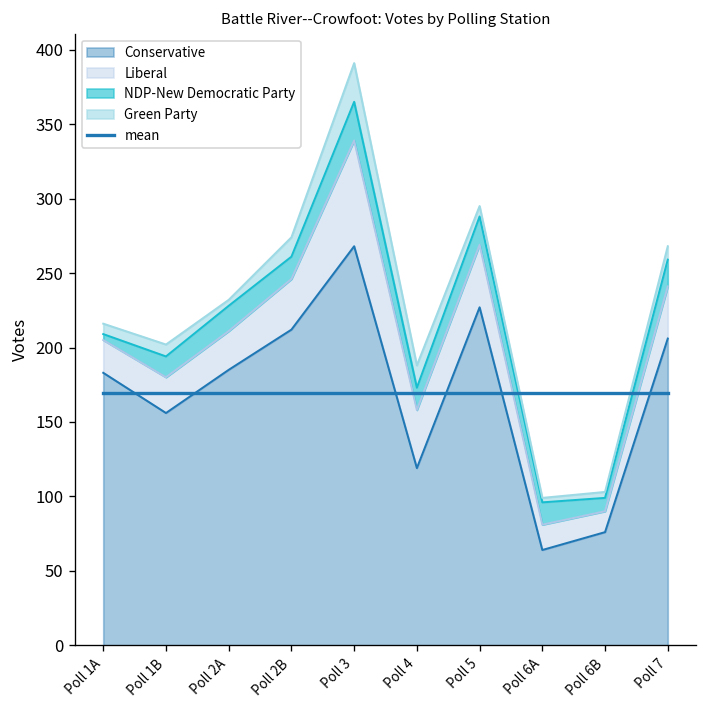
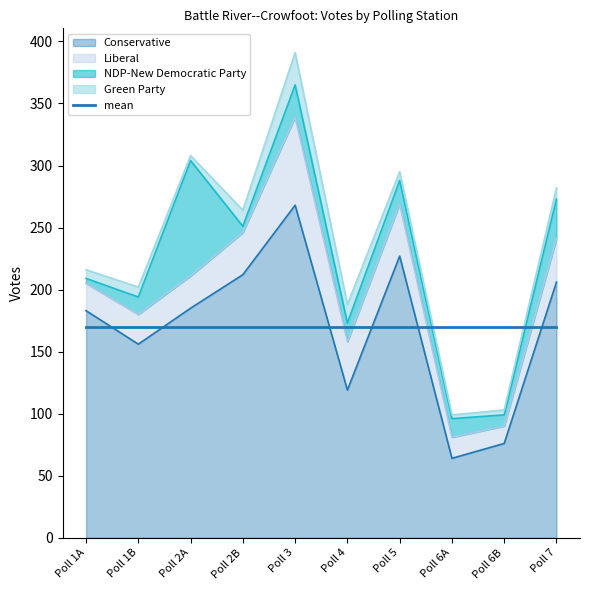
  {
    "NDP-New Democratic Party": {
      "Poll 1A": 4,
      "Poll 1B": 14,
-     "Poll 2A": 17,
-     "Poll 2B": 15,
+     "Poll 2A": 93,
+     "Poll 2B": 5,
      "Poll 3": 26,
      "Poll 4": 15,
      "Poll 5": 19,
      "Poll 6A": 15,
      "Poll 6B": 9,
-     "Poll 7": 18
+     "Poll 7": 32
    }
  }
